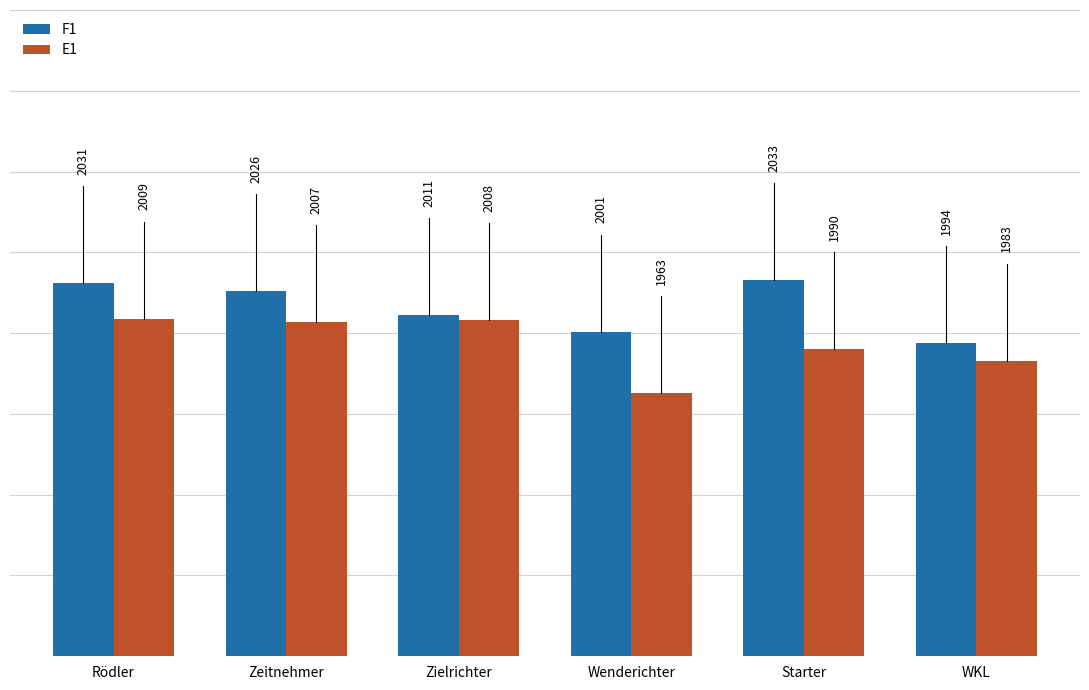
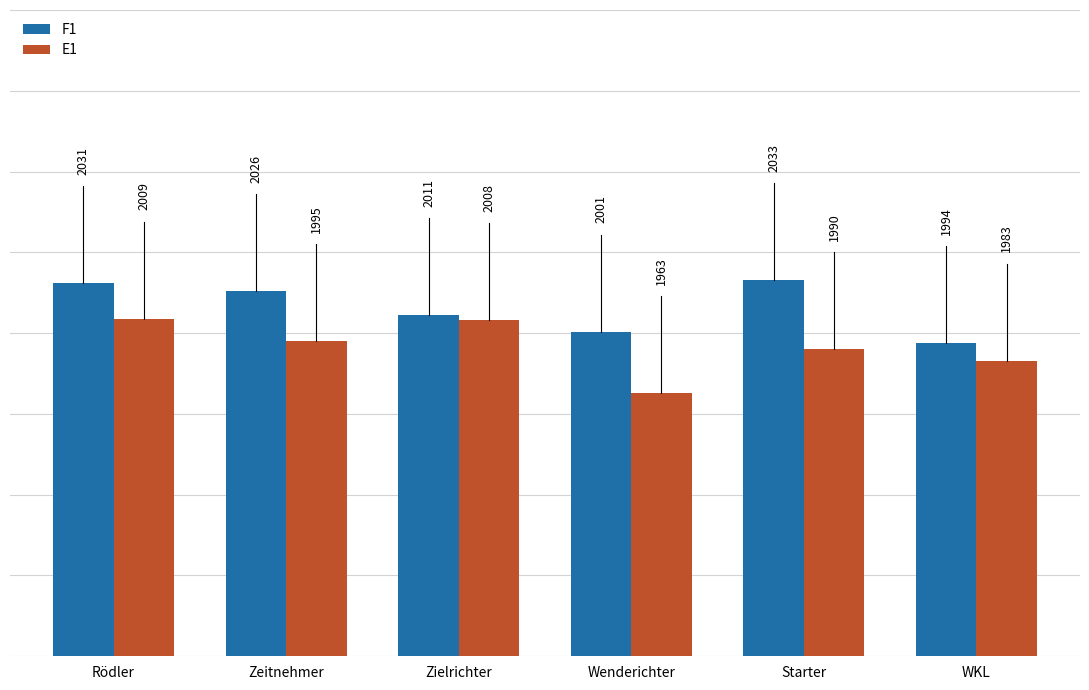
  {
    "E1": {
-     "Zeitnehmer": 2007
+     "Zeitnehmer": 1995
    }
  }
